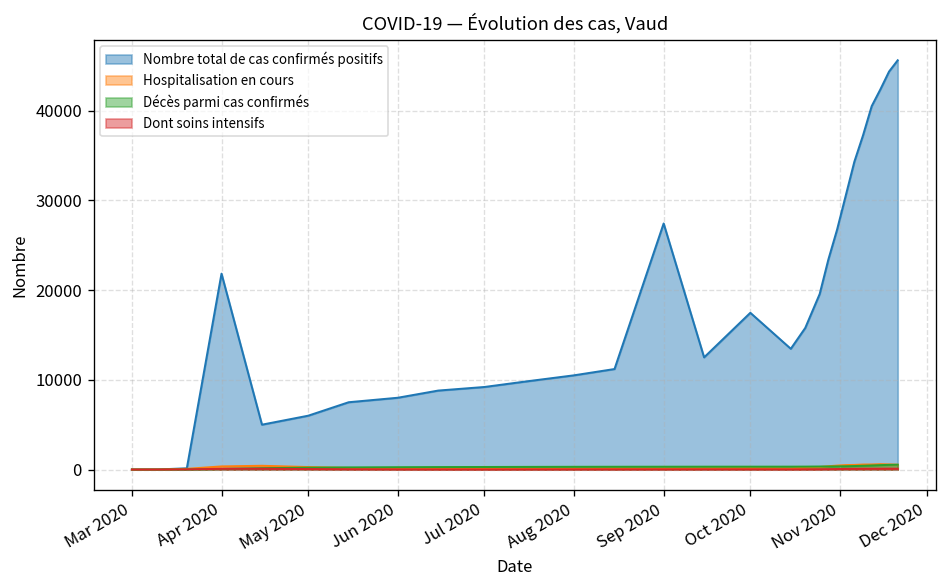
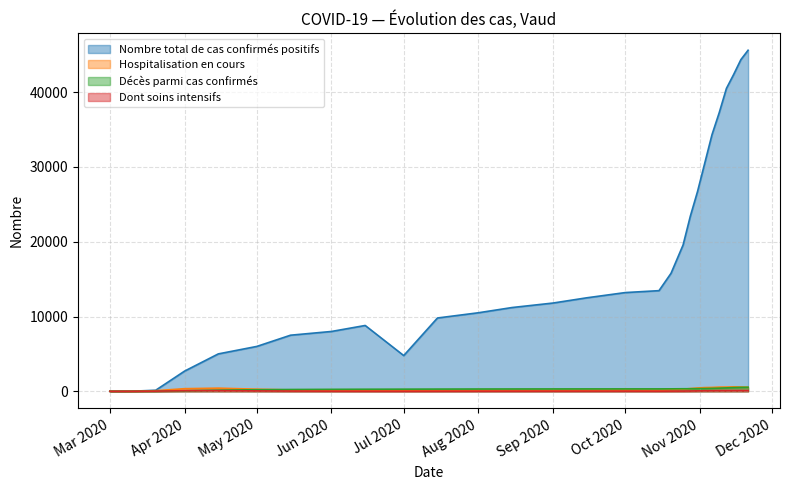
  {
    "Nombre total de cas confirmés positifs": {
-     "Apr 2020": 22000,
+     "Apr 2020": 3000,
      "May 2020": 6000,
      "Jun 2020": 8000,
-     "Jul 2020": 9000,
+     "Jul 2020": 5000,
      "Aug 2020": 11000,
-     "Sep 2020": 27000,
-     "Oct 2020": 17000
+     "Sep 2020": 12000,
+     "Oct 2020": 13000
    }
  }
